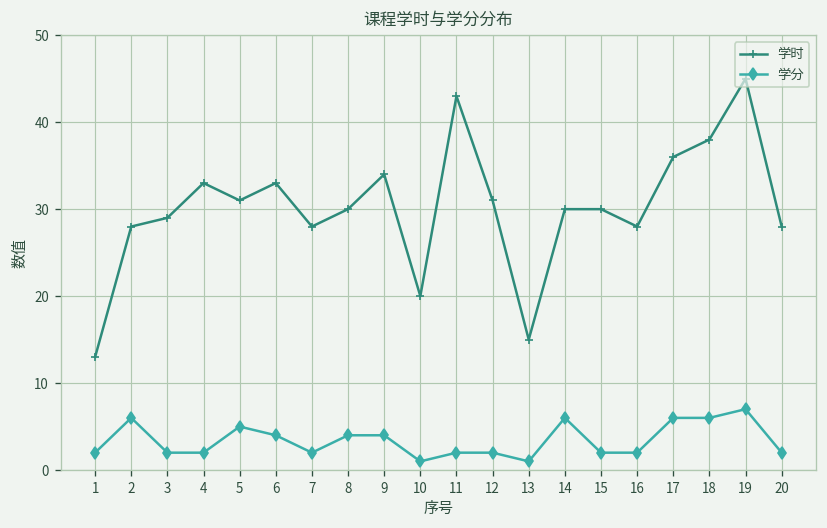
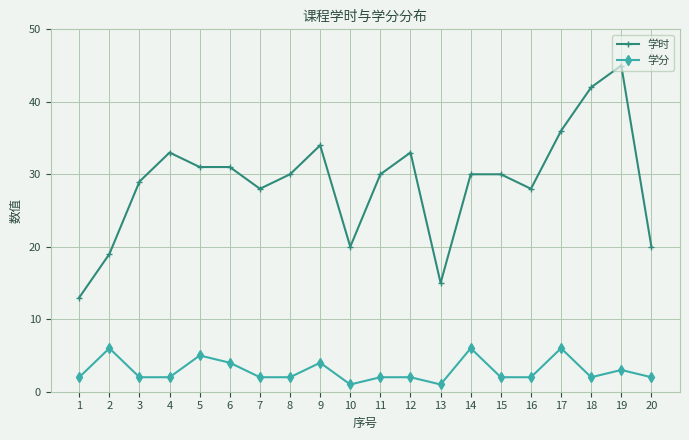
  {
    "学时": {
      "1": 13,
-     "2": 28,
+     "2": 19,
      "3": 29,
      "4": 33,
      "5": 31,
-     "6": 33,
+     "6": 31,
      "7": 28,
      "8": 30,
      "9": 34,
      "10": 20,
-     "11": 43,
-     "12": 31,
+     "11": 30,
+     "12": 33,
      "13": 15,
      "14": 30,
      "15": 30,
      "16": 28,
      "17": 36,
-     "18": 38,
-     "20": 28
+     "18": 42,
+     "20": 20
    },
    "学分": {
      "1": 2,
      "2": 6,
      "3": 2,
      "4": 2,
      "5": 5,
      "6": 4,
      "7": 2,
-     "8": 4,
+     "8": 2,
      "9": 4,
      "10": 1,
      "11": 2,
      "12": 2,
      "13": 1,
      "14": 6,
      "15": 2,
      "16": 2,
      "17": 6,
-     "18": 6,
-     "19": 7,
+     "18": 2,
+     "19": 3,
      "20": 2
    }
  }
